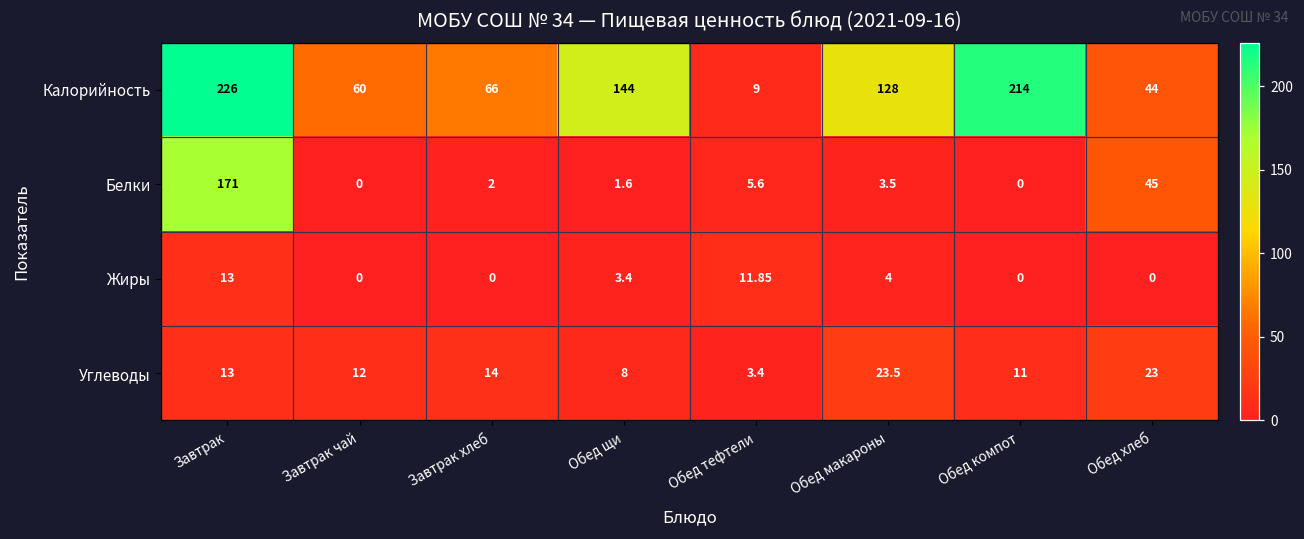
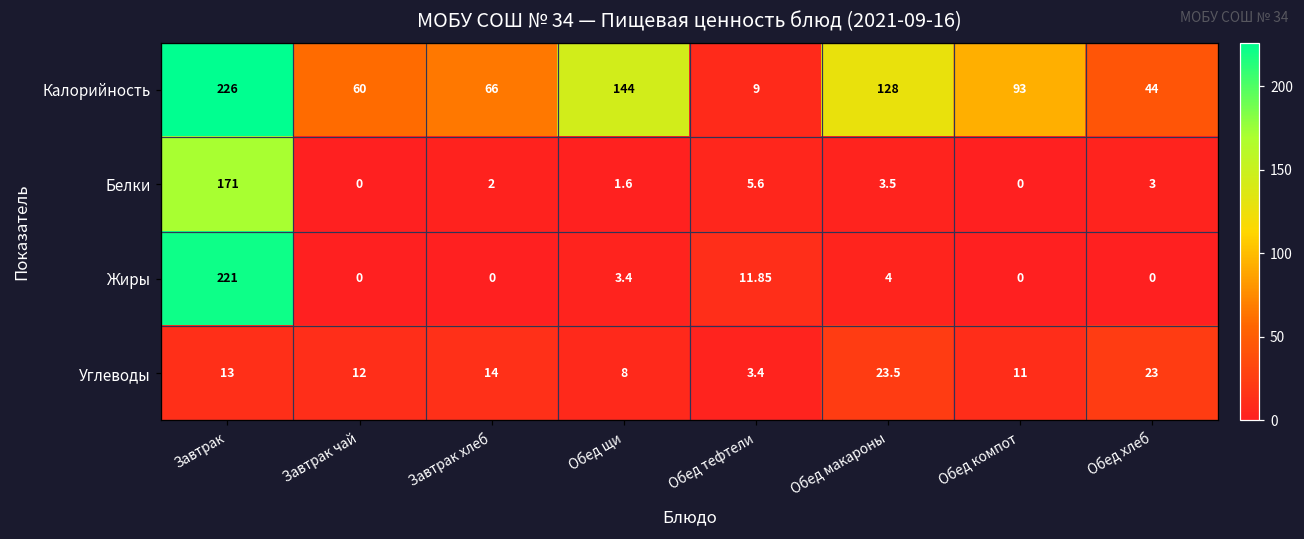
  {
    "Калорийность": {
      "Завтрак": 226,
      "Завтрак чай": 60,
      "Завтрак хлеб": 66,
      "Обед щи": 144,
      "Обед тефтели": 9,
      "Обед макароны": 128,
-     "Обед компот": 214,
+     "Обед компот": 93,
      "Обед хлеб": 44
    },
    "Белки": {
      "Завтрак": 171,
      "Завтрак чай": 0,
      "Завтрак хлеб": 2,
      "Обед щи": 1.6,
      "Обед тефтели": 5.6,
      "Обед макароны": 3.5,
      "Обед компот": 0,
-     "Обед хлеб": 45
+     "Обед хлеб": 3
    },
    "Жиры": {
-     "Завтрак": 13,
+     "Завтрак": 221,
      "Завтрак чай": 0,
      "Завтрак хлеб": 0,
      "Обед щи": 3.4,
      "Обед тефтели": 11.85,
      "Обед макароны": 4,
      "Обед компот": 0,
      "Обед хлеб": 0
    },
    "Углеводы": {
      "Завтрак": 13,
      "Завтрак чай": 12,
      "Завтрак хлеб": 14,
      "Обед щи": 8,
      "Обед тефтели": 3.4,
      "Обед макароны": 23.5,
      "Обед компот": 11,
      "Обед хлеб": 23
    }
  }
